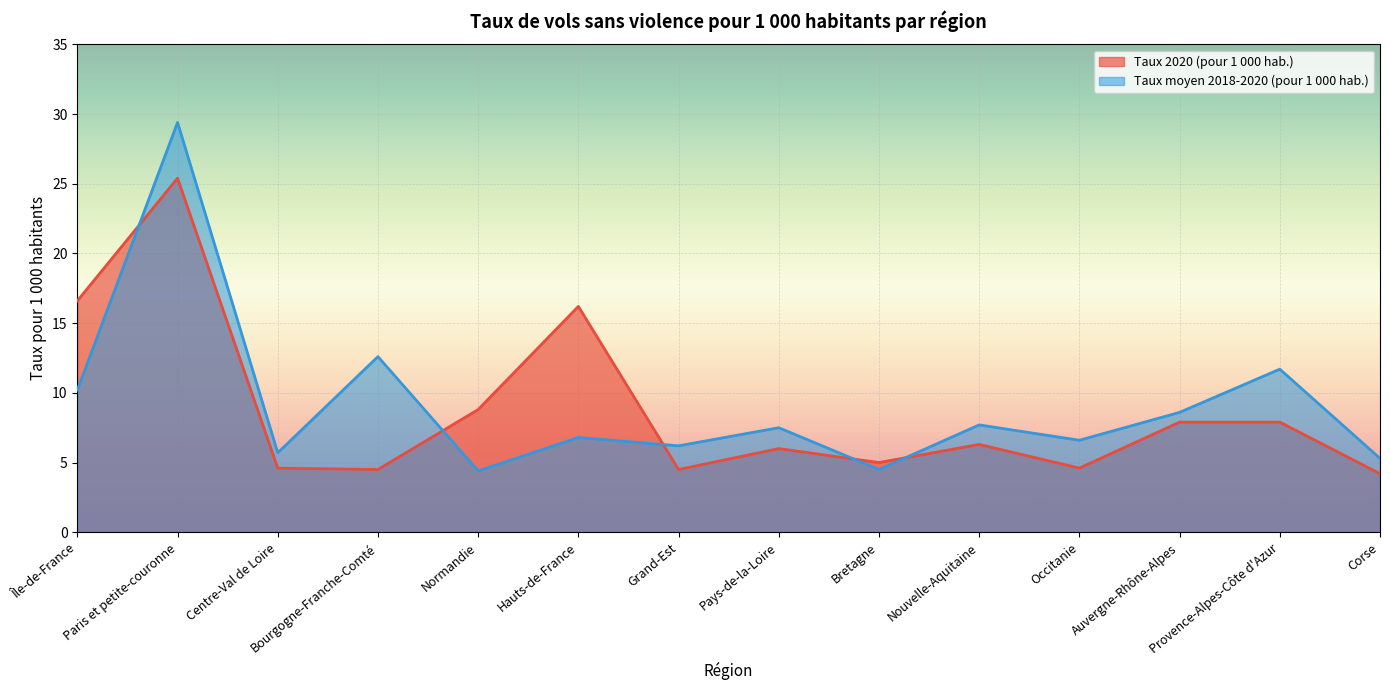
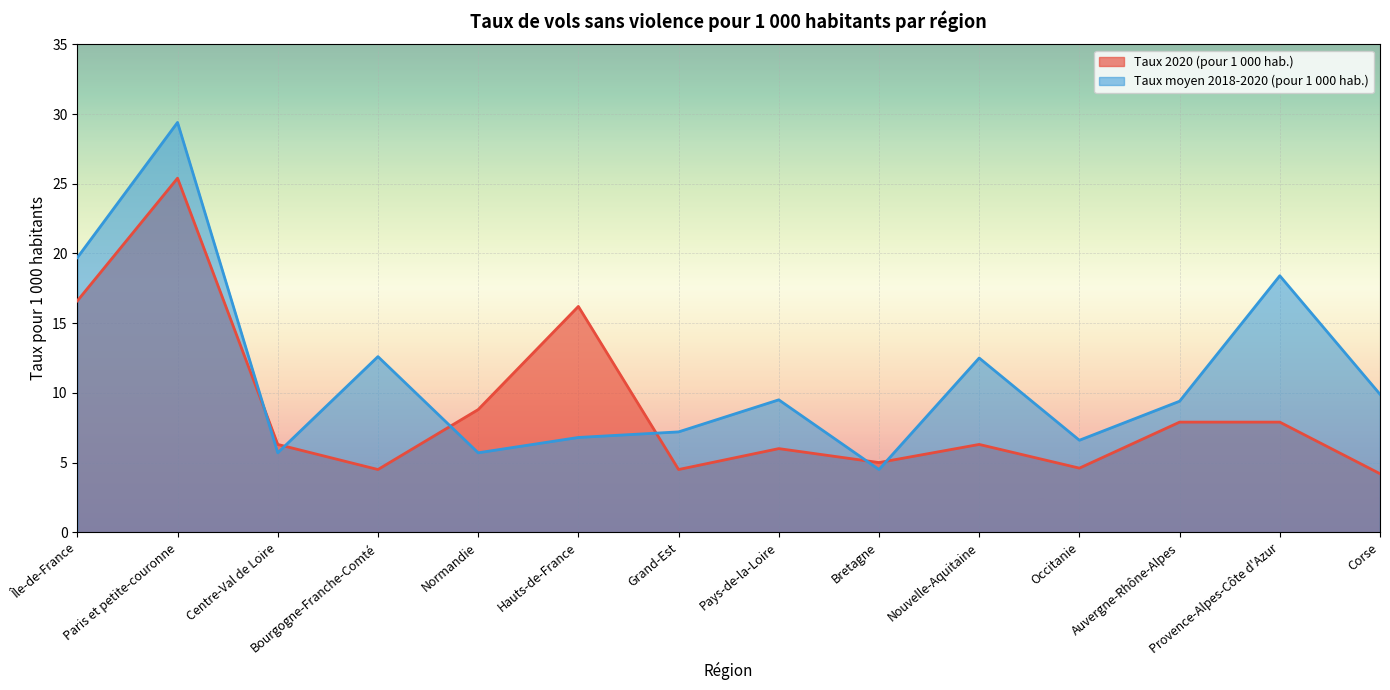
  {
    "Taux 2020 (pour 1 000 hab.)": {
      "Île-de-France": 16.6,
      "Paris et petite-couronne": 25.4,
-     "Centre-Val de Loire": 4.6,
+     "Centre-Val de Loire": 6.3,
      "Bourgogne-Franche-Comté": 4.5,
      "Normandie": 8.8,
      "Hauts-de-France": 16.2,
      "Grand-Est": 4.5,
      "Pays-de-la-Loire": 6.0,
      "Bretagne": 5.0,
      "Nouvelle-Aquitaine": 6.3,
      "Occitanie": 4.6,
      "Auvergne-Rhône-Alpes": 7.9,
      "Provence-Alpes-Côte d'Azur": 7.9,
      "Corse": 4.2
    },
    "Taux moyen 2018-2020 (pour 1 000 hab.)": {
-     "Île-de-France": 10.2,
+     "Île-de-France": 19.7,
      "Paris et petite-couronne": 29.4,
      "Centre-Val de Loire": 5.7,
      "Bourgogne-Franche-Comté": 12.6,
-     "Normandie": 4.4,
+     "Normandie": 5.7,
      "Hauts-de-France": 6.8,
-     "Grand-Est": 6.2,
-     "Pays-de-la-Loire": 7.5,
+     "Grand-Est": 7.2,
+     "Pays-de-la-Loire": 9.5,
      "Bretagne": 4.5,
-     "Nouvelle-Aquitaine": 7.7,
+     "Nouvelle-Aquitaine": 12.5,
      "Occitanie": 6.6,
-     "Auvergne-Rhône-Alpes": 8.6,
-     "Provence-Alpes-Côte d'Azur": 11.7,
-     "Corse": 5.3
+     "Auvergne-Rhône-Alpes": 9.4,
+     "Provence-Alpes-Côte d'Azur": 18.4,
+     "Corse": 9.9
    }
  }
